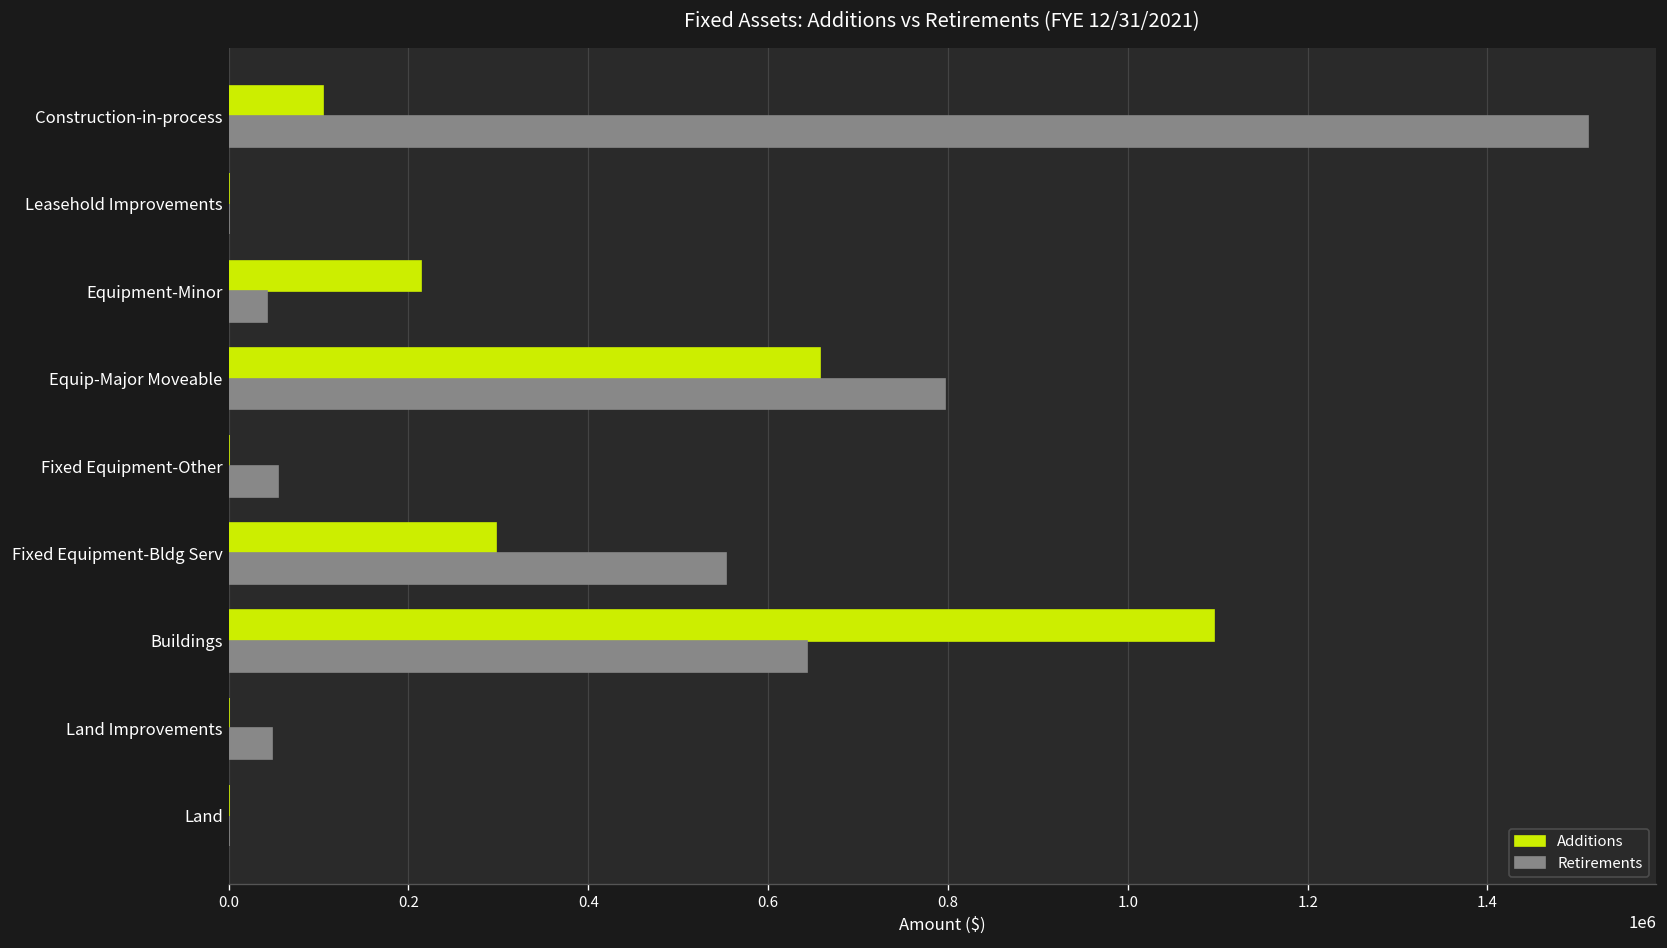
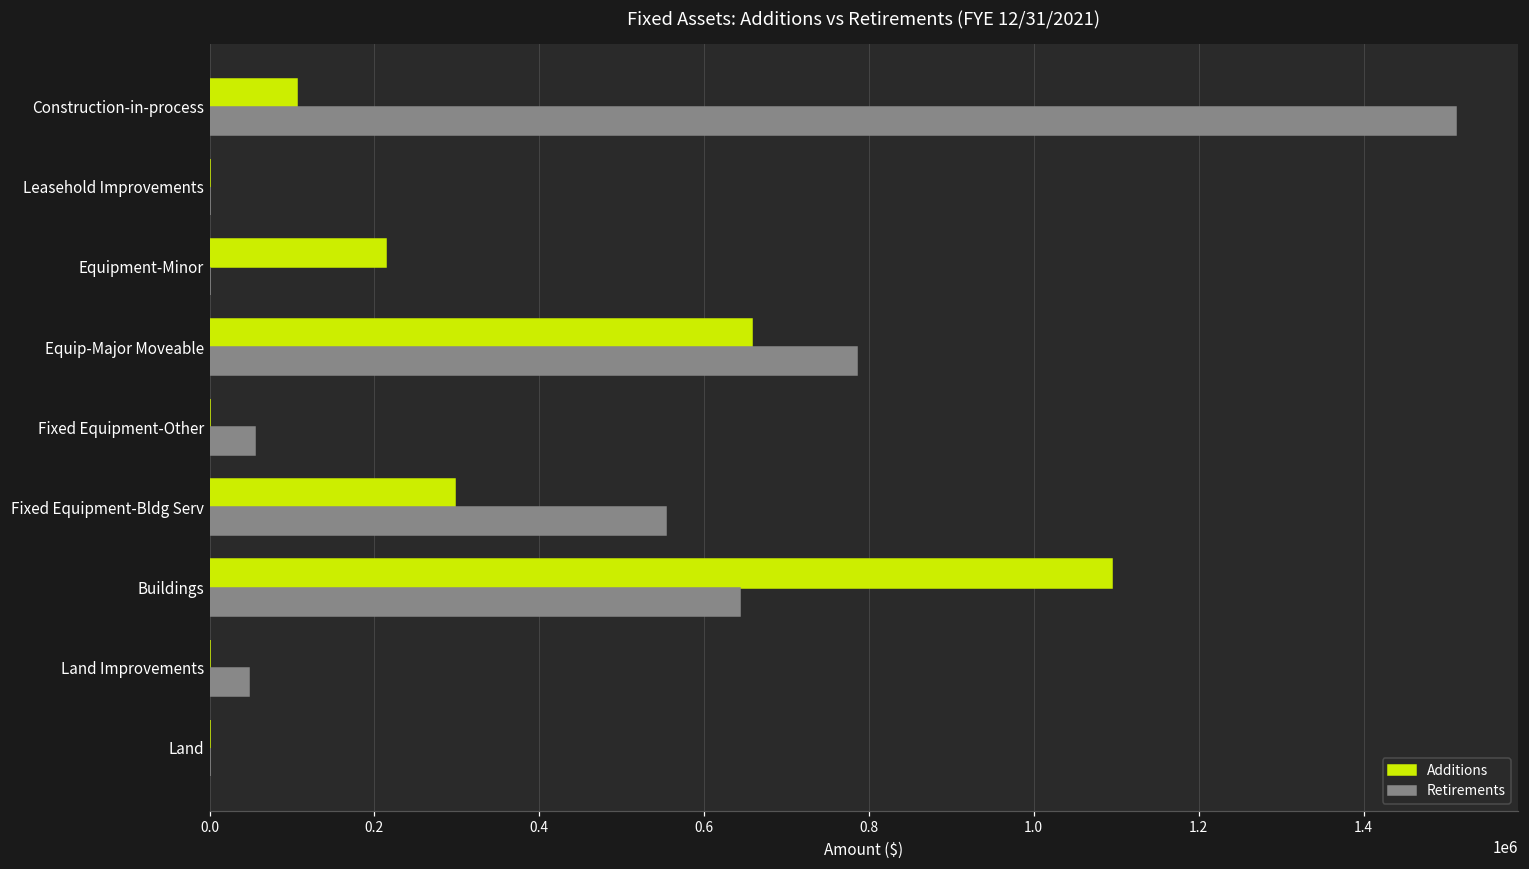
  {
    "Additions": {
      "Construction-in-process": 110000,
      "Leasehold Improvements": 0,
      "Equipment-Minor": 210000,
      "Equip-Major Moveable": 660000,
      "Fixed Equipment-Other": 0,
      "Fixed Equipment-Bldg Serv": 300000,
      "Buildings": 1100000,
      "Land Improvements": 0,
      "Land": 0
    },
    "Retirements": {
      "Construction-in-process": 1510000,
      "Leasehold Improvements": 0,
-     "Equipment-Minor": 40000,
-     "Equip-Major Moveable": 800000,
+     "Equipment-Minor": 0,
+     "Equip-Major Moveable": 790000,
      "Fixed Equipment-Other": 60000,
      "Fixed Equipment-Bldg Serv": 550000,
      "Buildings": 640000,
      "Land Improvements": 50000,
      "Land": 0
    }
  }
